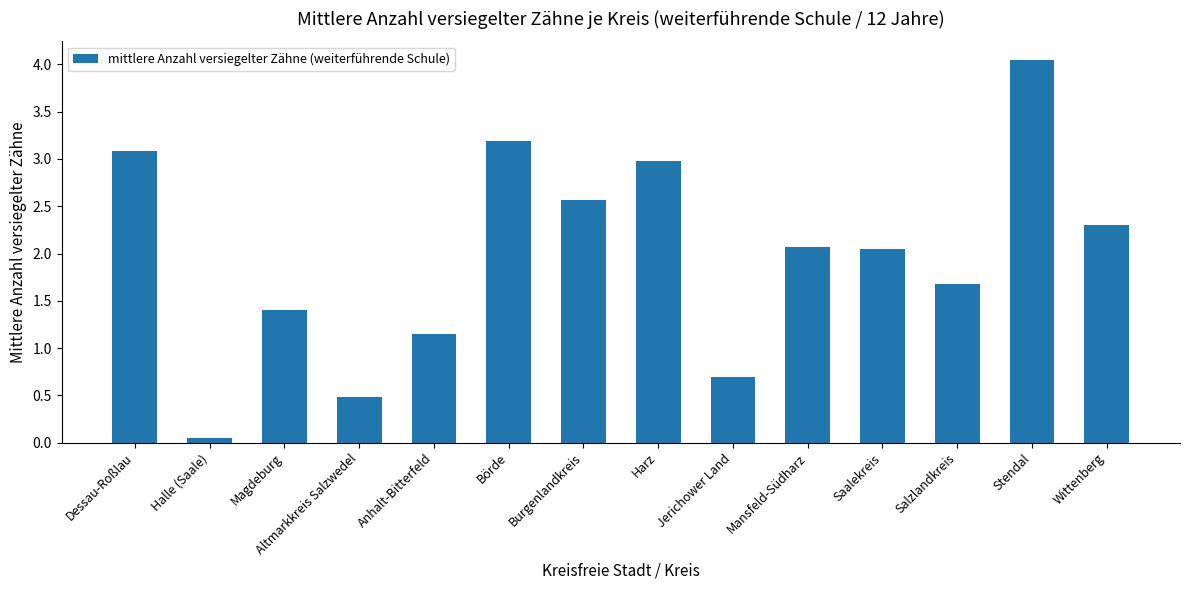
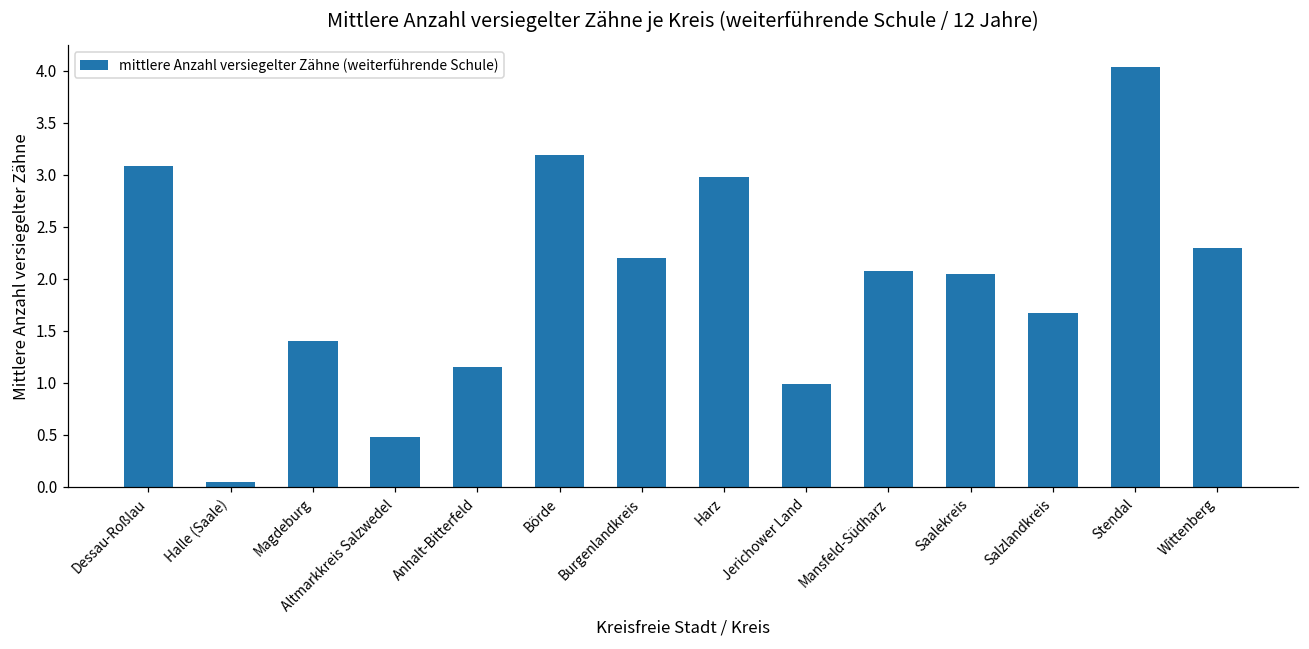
  {
    "Dessau-Roßlau": 3.1,
    "Halle (Saale)": 0.1,
    "Magdeburg": 1.4,
    "Altmarkkreis Salzwedel": 0.5,
    "Anhalt-Bitterfeld": 1.1,
    "Börde": 3.2,
-   "Burgenlandkreis": 2.6,
+   "Burgenlandkreis": 2.2,
    "Harz": 3.0,
-   "Jerichower Land": 0.7,
+   "Jerichower Land": 1.0,
    "Mansfeld-Südharz": 2.1,
    "Saalekreis": 2.0,
    "Salzlandkreis": 1.7,
    "Stendal": 4.0,
    "Wittenberg": 2.3
  }
